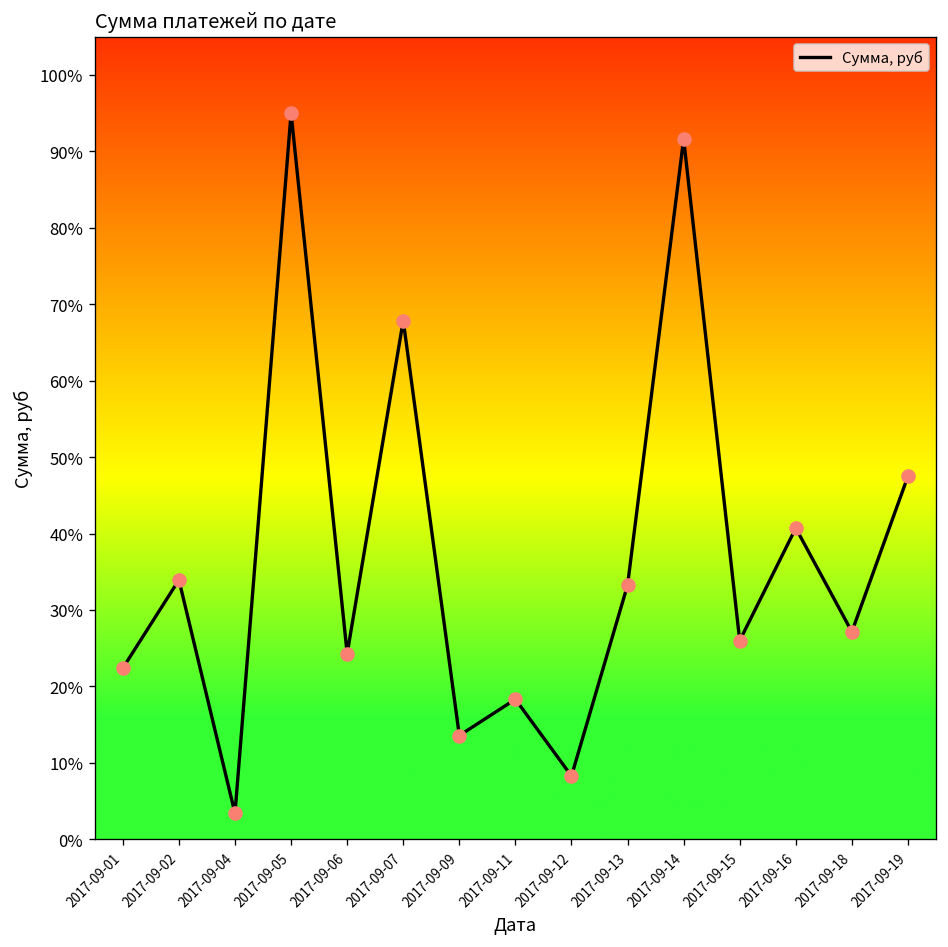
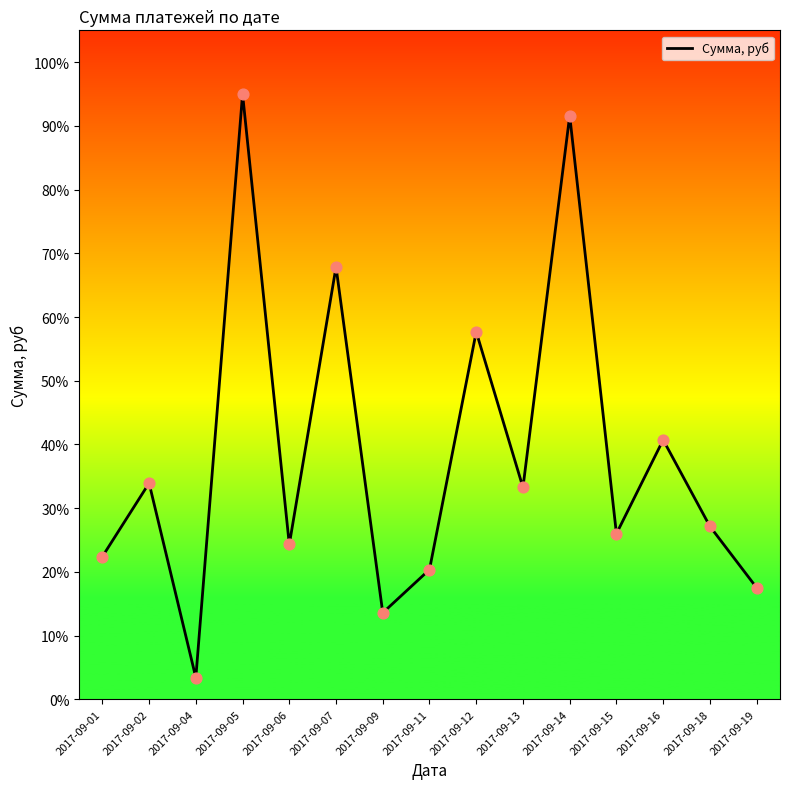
  {
    "2017-09-01": "22%",
    "2017-09-02": "34%",
    "2017-09-04": "3%",
    "2017-09-05": "95%",
    "2017-09-06": "24%",
    "2017-09-07": "68%",
    "2017-09-09": "14%",
-   "2017-09-11": "18%",
-   "2017-09-12": "8%",
+   "2017-09-11": "20%",
+   "2017-09-12": "58%",
    "2017-09-13": "33%",
    "2017-09-14": "92%",
    "2017-09-15": "26%",
    "2017-09-16": "41%",
    "2017-09-18": "27%",
-   "2017-09-19": "48%"
+   "2017-09-19": "18%"
  }
